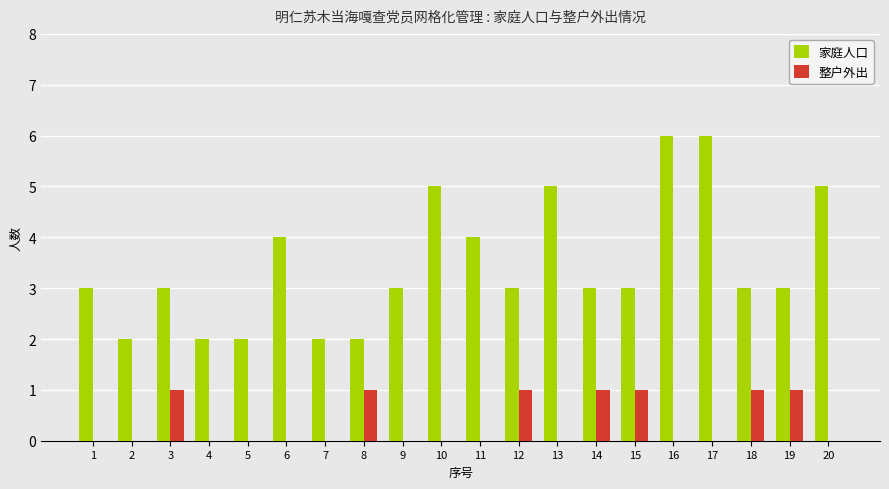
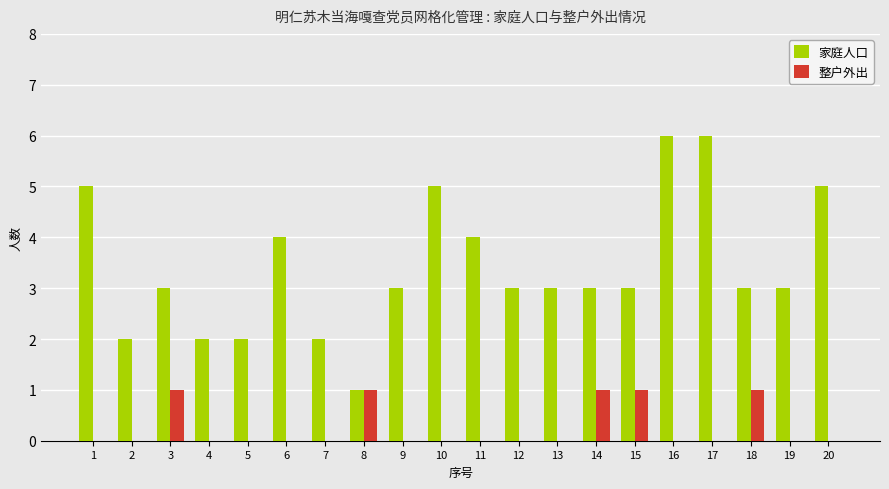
  {
    "家庭人口": {
-     "1": 3,
+     "1": 5,
      "2": 2,
      "3": 3,
      "4": 2,
      "5": 2,
      "6": 4,
      "7": 2,
-     "8": 2,
+     "8": 1,
      "9": 3,
      "10": 5,
      "11": 4,
      "12": 3,
-     "13": 5,
+     "13": 3,
      "14": 3,
      "15": 3,
      "16": 6,
      "17": 6,
      "18": 3,
      "19": 3,
      "20": 5
    },
    "整户外出": {
      "1": 0,
      "2": 0,
      "3": 1,
      "4": 0,
      "5": 0,
      "6": 0,
      "7": 0,
      "8": 1,
      "9": 0,
      "10": 0,
      "11": 0,
-     "12": 1,
+     "12": 0,
      "13": 0,
      "14": 1,
      "15": 1,
      "16": 0,
      "17": 0,
      "18": 1,
-     "19": 1,
+     "19": 0,
      "20": 0
    }
  }
